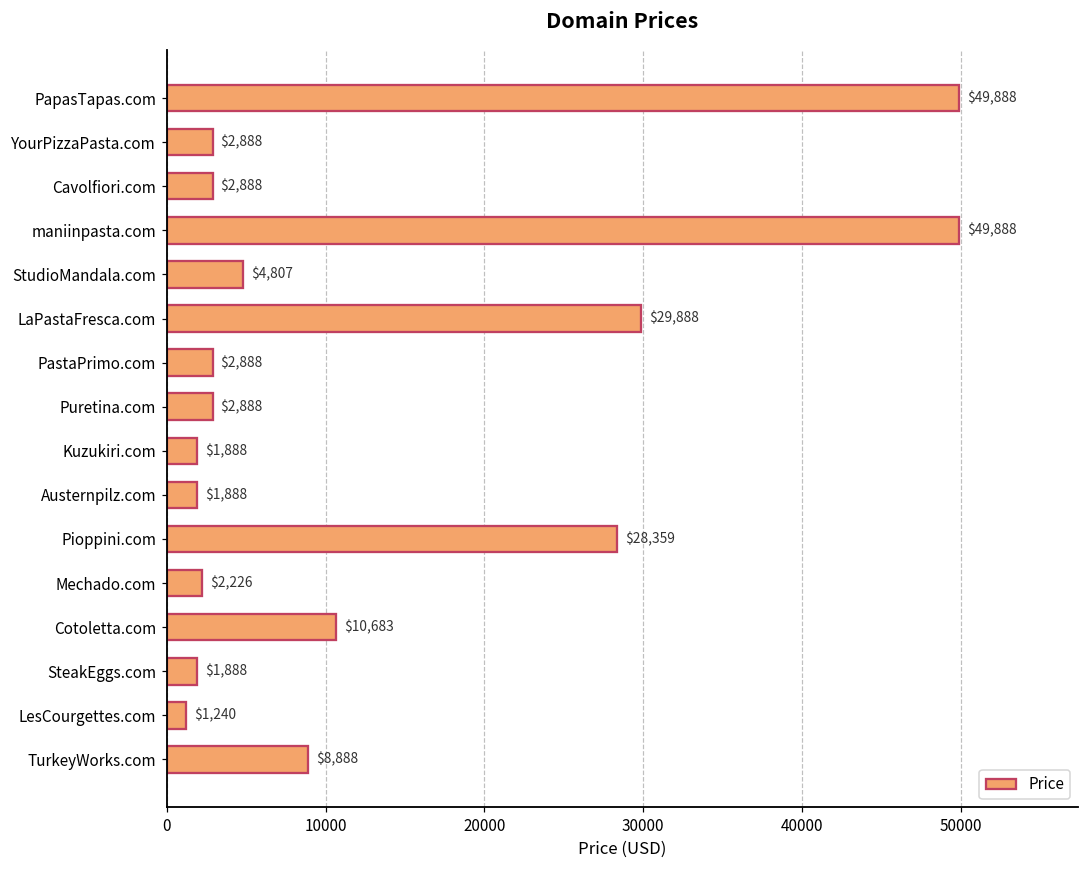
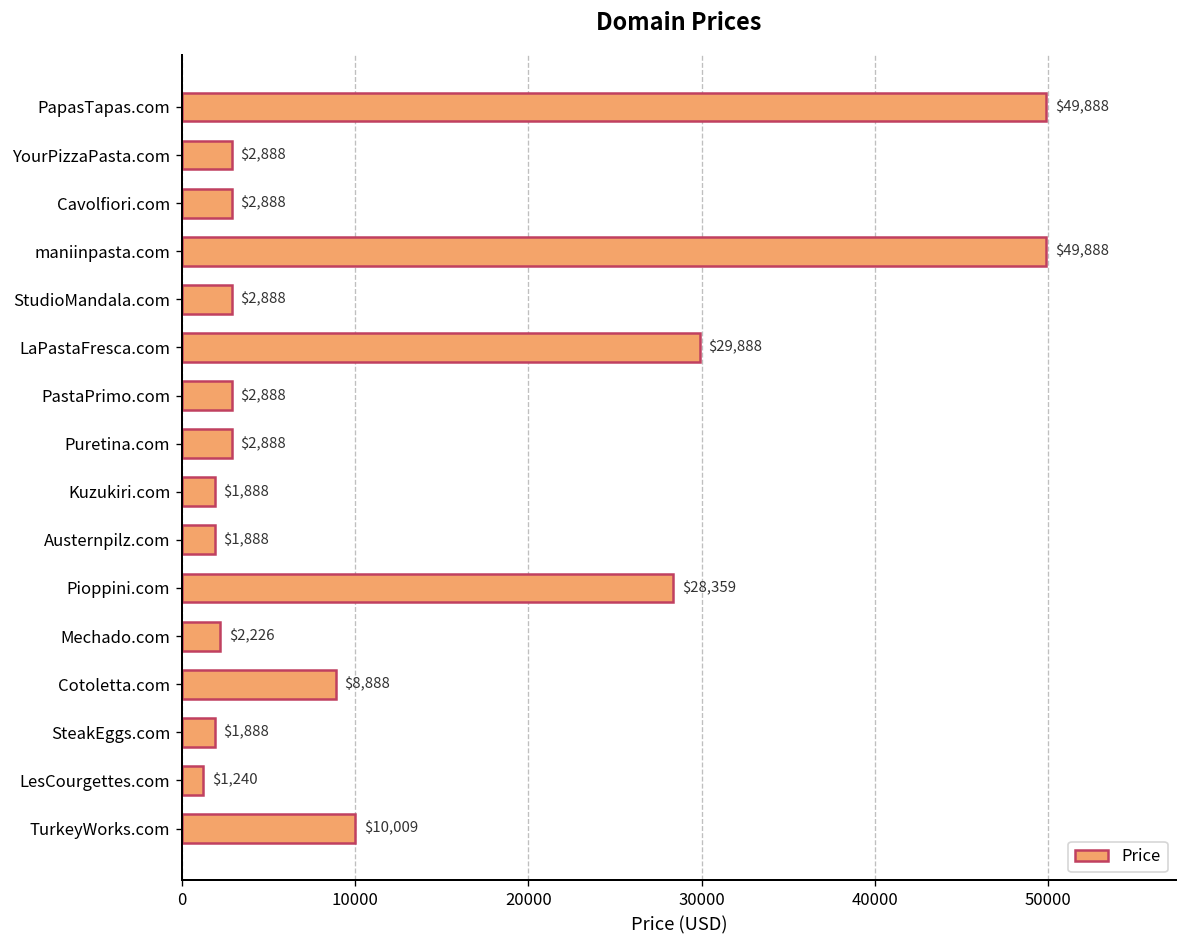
  {
    "PapasTapas.com": "$49,888",
    "YourPizzaPasta.com": "$2,888",
    "Cavolfiori.com": "$2,888",
    "maniinpasta.com": "$49,888",
-   "StudioMandala.com": "$4,807",
+   "StudioMandala.com": "$2,888",
    "LaPastaFresca.com": "$29,888",
    "PastaPrimo.com": "$2,888",
    "Puretina.com": "$2,888",
    "Kuzukiri.com": "$1,888",
    "Austernpilz.com": "$1,888",
    "Pioppini.com": "$28,359",
    "Mechado.com": "$2,226",
-   "Cotoletta.com": "$10,683",
+   "Cotoletta.com": "$8,888",
    "SteakEggs.com": "$1,888",
    "LesCourgettes.com": "$1,240",
-   "TurkeyWorks.com": "$8,888"
+   "TurkeyWorks.com": "$10,009"
  }
